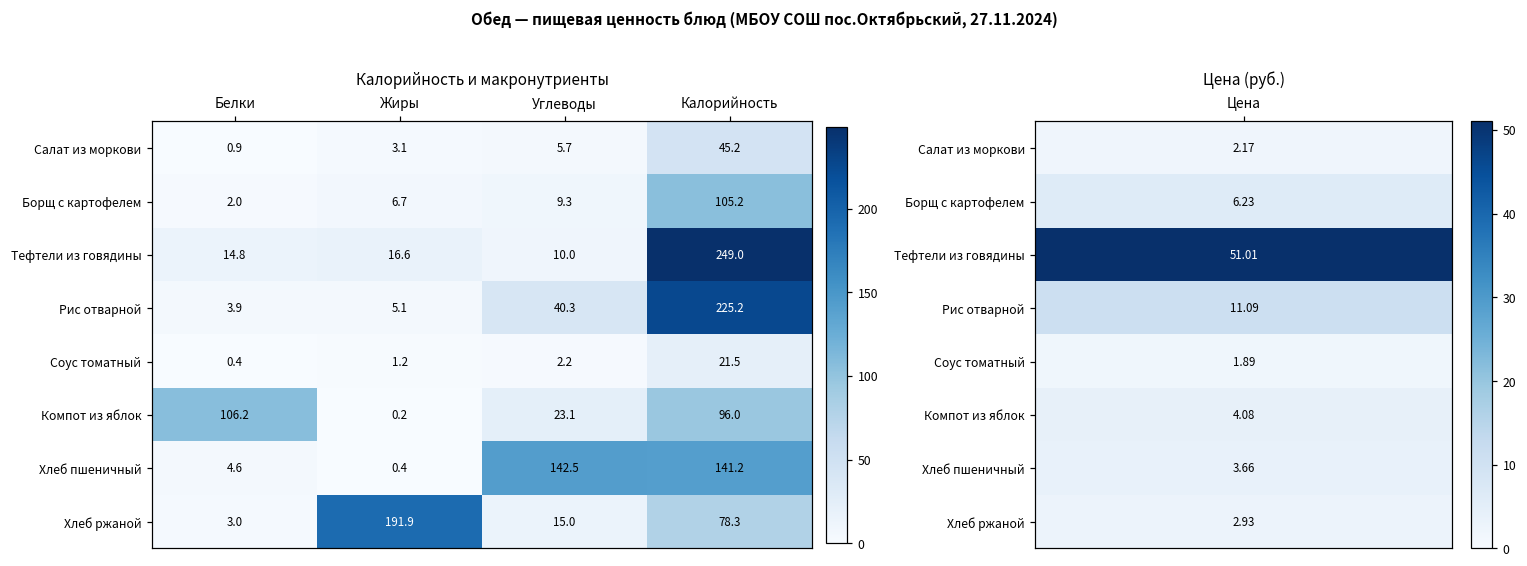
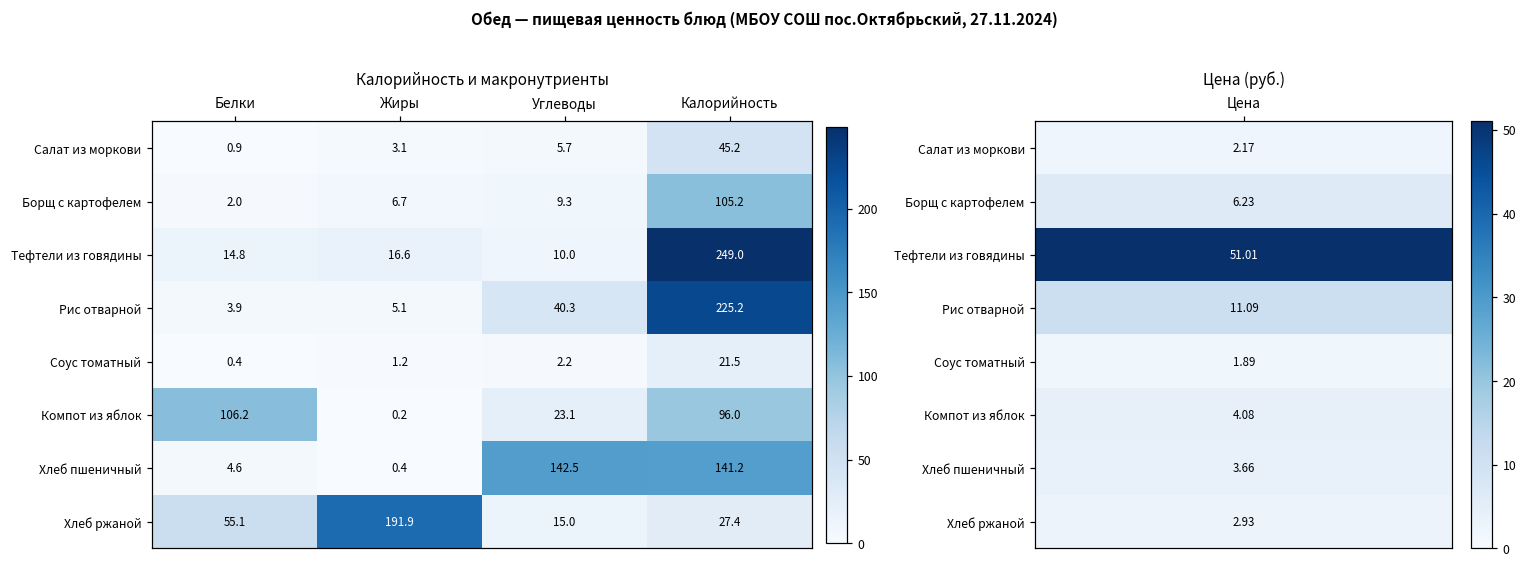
  {
    "Калорийность и макронутриенты": {
      "Салат из моркови": {
        "Белки": 0.9,
        "Жиры": 3.1,
        "Углеводы": 5.7,
        "Калорийность": 45.2
      },
      "Борщ с картофелем": {
        "Белки": 2.0,
        "Жиры": 6.7,
        "Углеводы": 9.3,
        "Калорийность": 105.2
      },
      "Тефтели из говядины": {
        "Белки": 14.8,
        "Жиры": 16.6,
        "Углеводы": 10.0,
        "Калорийность": 249.0
      },
      "Рис отварной": {
        "Белки": 3.9,
        "Жиры": 5.1,
        "Углеводы": 40.3,
        "Калорийность": 225.2
      },
      "Соус томатный": {
        "Белки": 0.4,
        "Жиры": 1.2,
        "Углеводы": 2.2,
        "Калорийность": 21.5
      },
      "Компот из яблок": {
        "Белки": 106.2,
        "Жиры": 0.2,
        "Углеводы": 23.1,
        "Калорийность": 96.0
      },
      "Хлеб пшеничный": {
        "Белки": 4.6,
        "Жиры": 0.4,
        "Углеводы": 142.5,
        "Калорийность": 141.2
      },
      "Хлеб ржаной": {
-       "Белки": 3.0,
+       "Белки": 55.1,
        "Жиры": 191.9,
        "Углеводы": 15.0,
-       "Калорийность": 78.3
+       "Калорийность": 27.4
      }
    },
    "Цена (руб.)": {
      "Салат из моркови": {
        "Цена": 2.17
      },
      "Борщ с картофелем": {
        "Цена": 6.23
      },
      "Тефтели из говядины": {
        "Цена": 51.01
      },
      "Рис отварной": {
        "Цена": 11.09
      },
      "Соус томатный": {
        "Цена": 1.89
      },
      "Компот из яблок": {
        "Цена": 4.08
      },
      "Хлеб пшеничный": {
        "Цена": 3.66
      },
      "Хлеб ржаной": {
        "Цена": 2.93
      }
    }
  }
